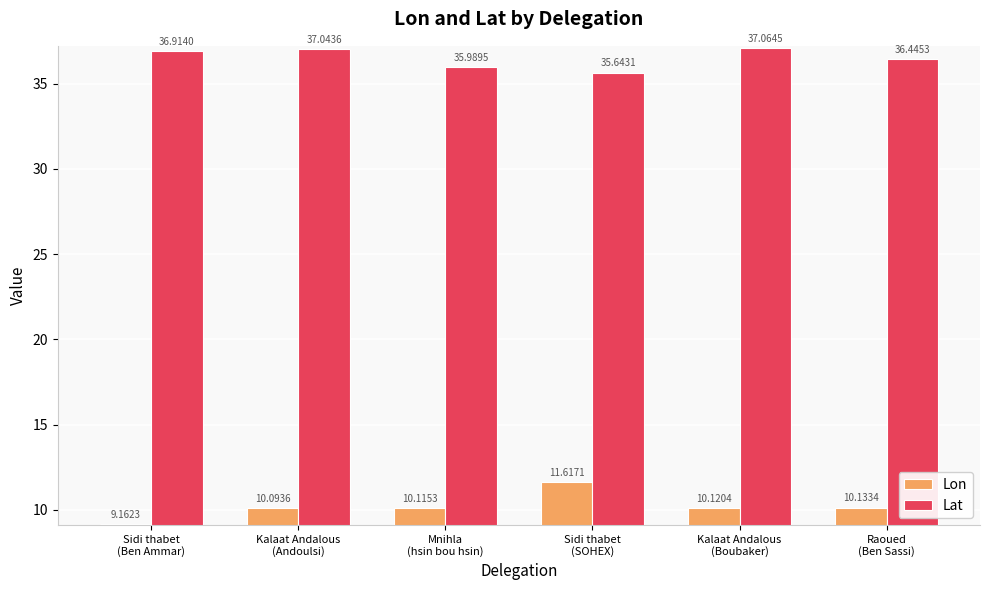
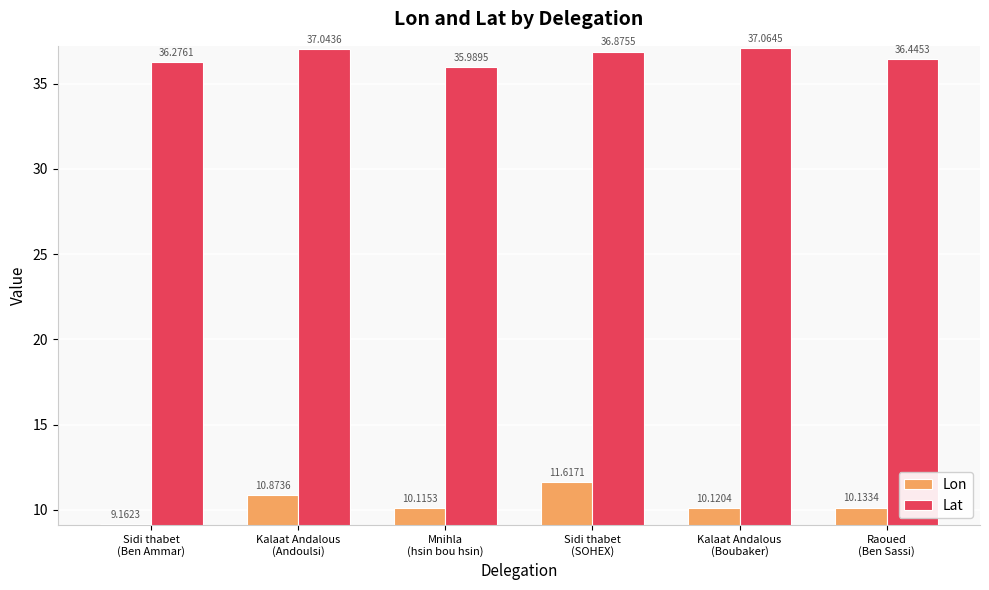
  {
    "Lon": {
      "Sidi thabet (Ben Ammar)": 9.1623,
-     "Kalaat Andalous (Andoulsi)": 10.0936,
+     "Kalaat Andalous (Andoulsi)": 10.8736,
      "Mnihla (hsin bou hsin)": 10.1153,
      "Sidi thabet (SOHEX)": 11.6171,
      "Kalaat Andalous (Boubaker)": 10.1204,
      "Raoued (Ben Sassi)": 10.1334
    },
    "Lat": {
-     "Sidi thabet (Ben Ammar)": 36.9140,
+     "Sidi thabet (Ben Ammar)": 36.2761,
      "Kalaat Andalous (Andoulsi)": 37.0436,
      "Mnihla (hsin bou hsin)": 35.9895,
-     "Sidi thabet (SOHEX)": 35.6431,
+     "Sidi thabet (SOHEX)": 36.8755,
      "Kalaat Andalous (Boubaker)": 37.0645,
      "Raoued (Ben Sassi)": 36.4453
    }
  }
